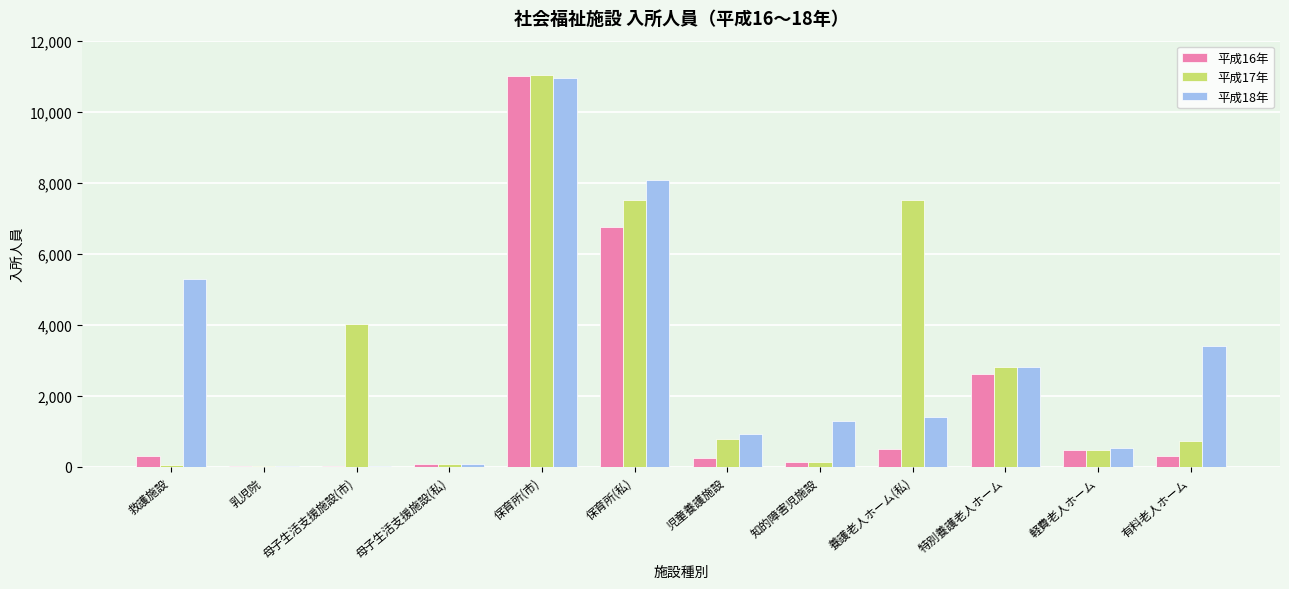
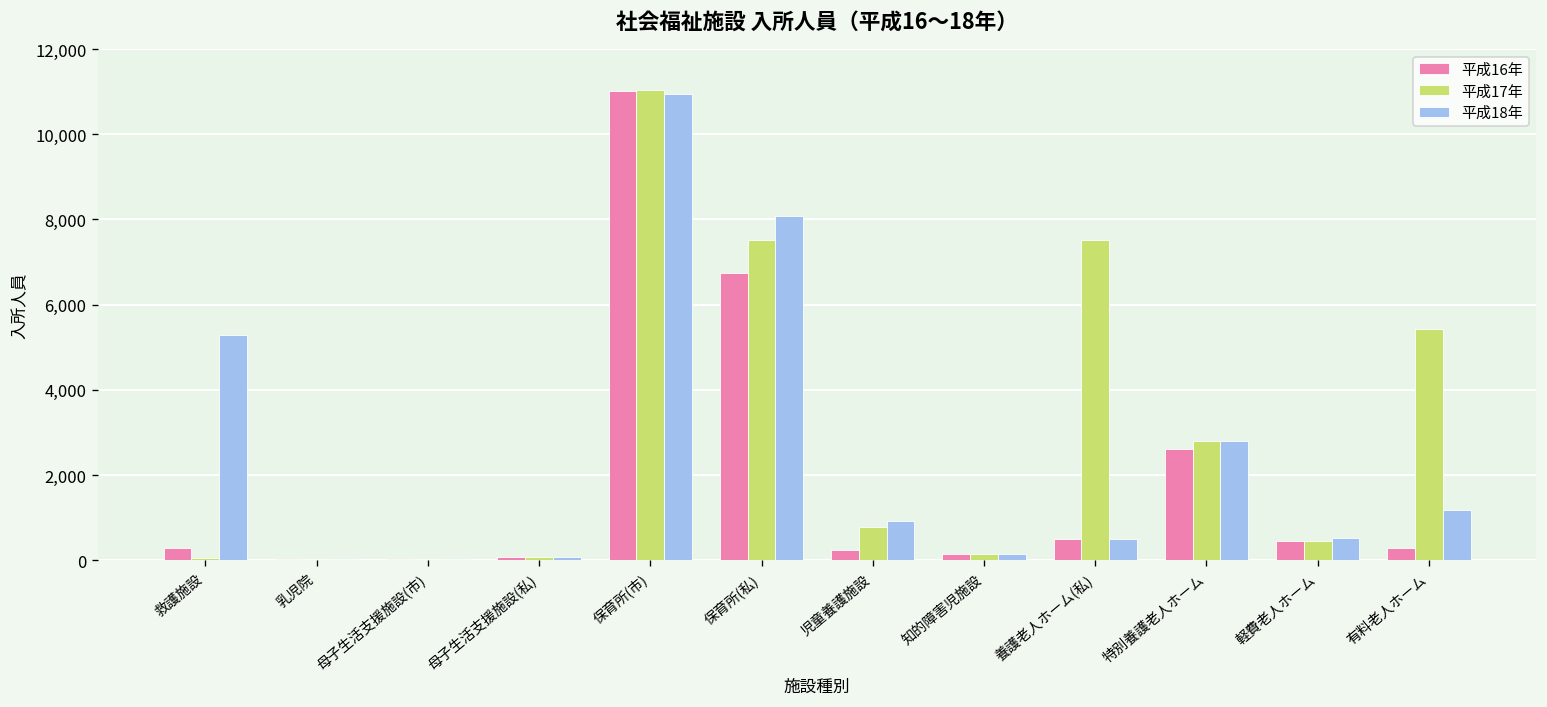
  {
    "平成16年": {
      "救護施設": "300",
      "保育所(市)": "11,000",
      "保育所(私)": "6,700",
      "児童養護施設": "200",
      "知的障害児施設": "100",
      "養護老人ホーム(私)": "500",
      "特別養護老人ホーム": "2,600",
      "軽費老人ホーム": "500",
      "有料老人ホーム": "300"
    },
    "平成17年": {
-     "母子生活支援施設(市)": "4,000",
+     "母子生活支援施設(市)": "0",
      "保育所(市)": "11,000",
      "保育所(私)": "7,500",
      "児童養護施設": "800",
      "知的障害児施設": "100",
      "養護老人ホーム(私)": "7,500",
      "特別養護老人ホーム": "2,800",
      "軽費老人ホーム": "500",
-     "有料老人ホーム": "700"
+     "有料老人ホーム": "5,400"
    },
    "平成18年": {
      "救護施設": "5,300",
      "保育所(市)": "10,900",
      "保育所(私)": "8,100",
      "児童養護施設": "900",
-     "知的障害児施設": "1,300",
-     "養護老人ホーム(私)": "1,400",
+     "知的障害児施設": "100",
+     "養護老人ホーム(私)": "500",
      "特別養護老人ホーム": "2,800",
      "軽費老人ホーム": "500",
-     "有料老人ホーム": "3,400"
+     "有料老人ホーム": "1,200"
    }
  }
